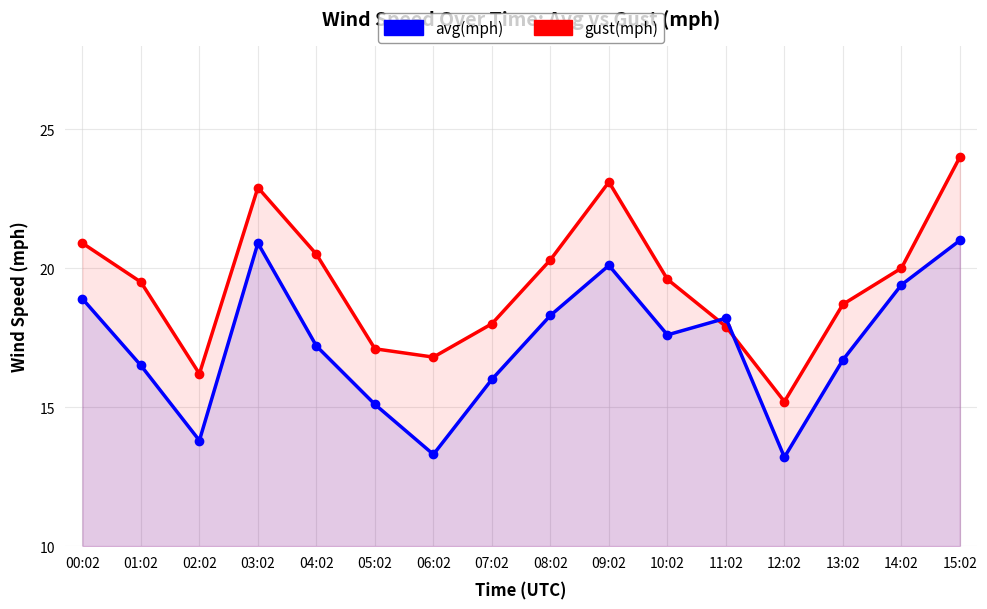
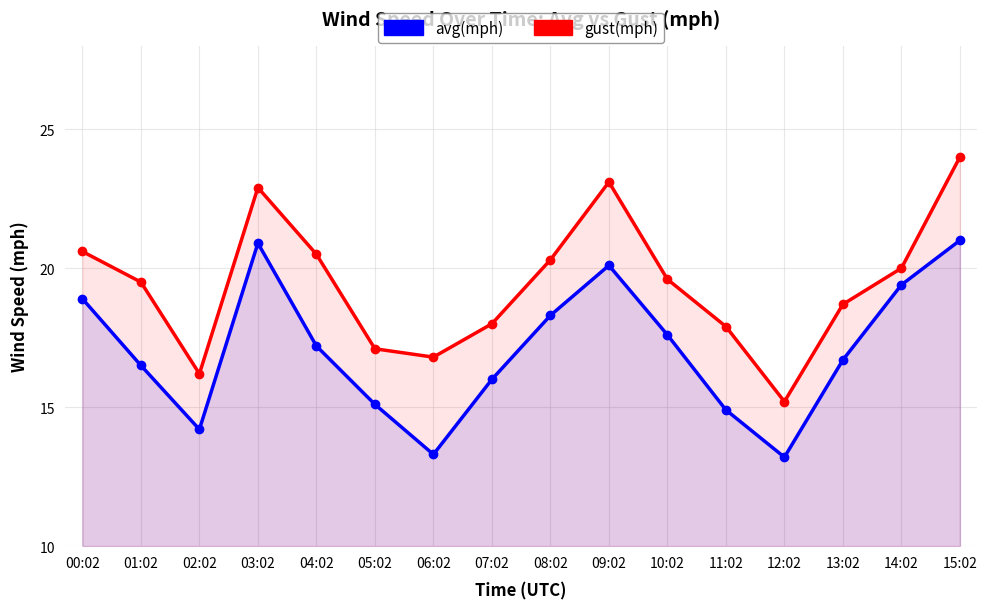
  {
    "gust(mph)": {
-     "00:02": 20.9,
+     "00:02": 20.6,
      "01:02": 19.5,
      "02:02": 16.2,
      "03:02": 22.9,
      "04:02": 20.5,
      "05:02": 17.1,
      "06:02": 16.8,
      "07:02": 18.0,
      "08:02": 20.3,
      "09:02": 23.1,
      "10:02": 19.6,
      "11:02": 17.9,
      "12:02": 15.2,
      "13:02": 18.7,
      "14:02": 20.0,
      "15:02": 24.0
    },
    "avg(mph)": {
      "00:02": 18.9,
      "01:02": 16.5,
-     "02:02": 13.8,
+     "02:02": 14.2,
      "03:02": 20.9,
      "04:02": 17.2,
      "05:02": 15.1,
      "06:02": 13.3,
      "07:02": 16.0,
      "08:02": 18.3,
      "09:02": 20.1,
      "10:02": 17.6,
-     "11:02": 18.2,
+     "11:02": 14.9,
      "12:02": 13.2,
      "13:02": 16.7,
      "14:02": 19.4,
      "15:02": 21.0
    }
  }
